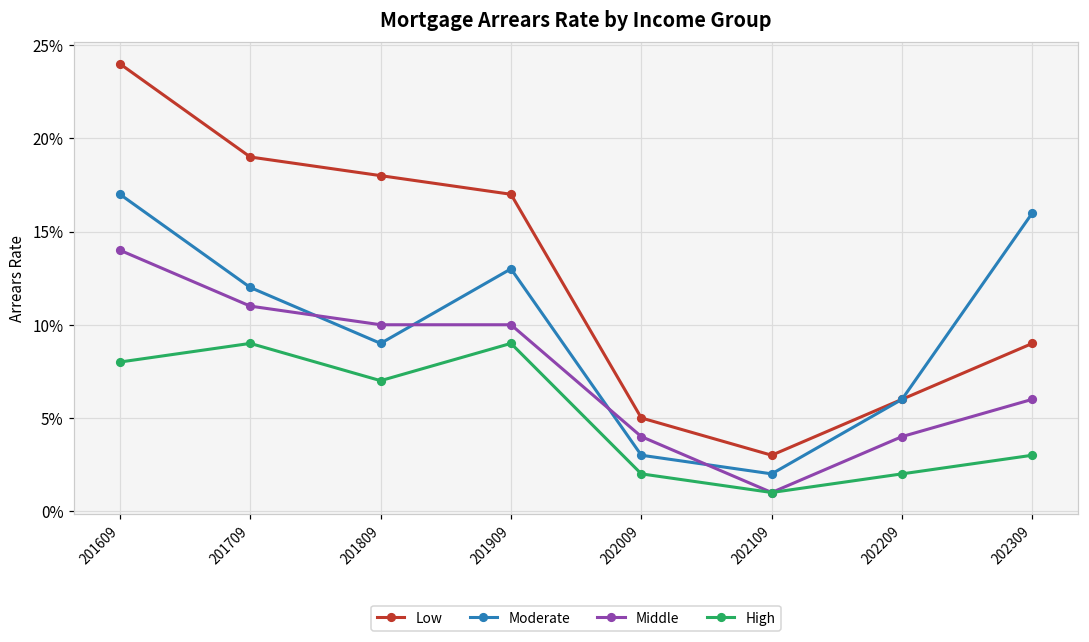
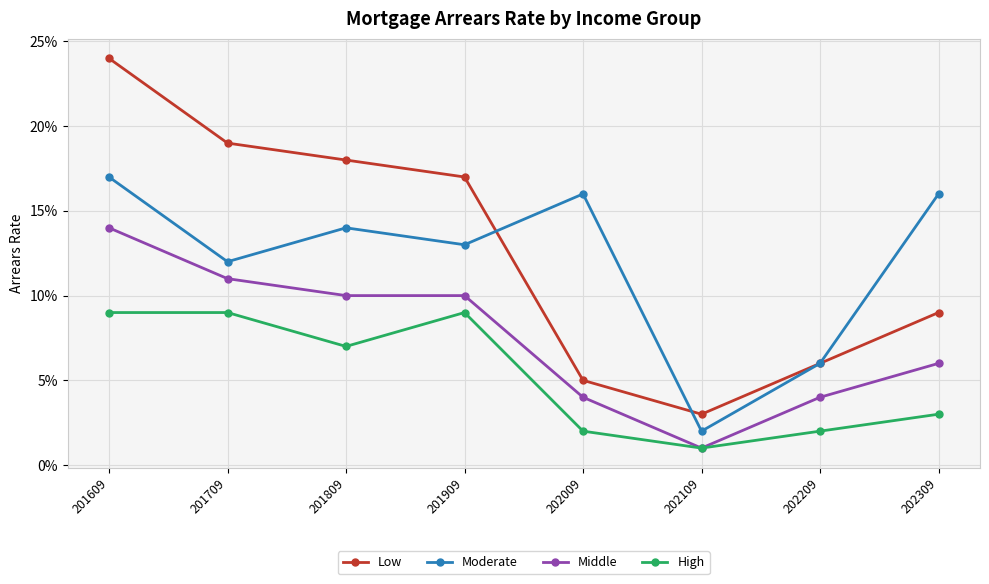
  {
    "Low": {
      "201609": "24.0%",
      "201709": "19.0%",
      "201809": "18.0%",
      "201909": "17.0%",
      "202009": "5.0%",
      "202109": "3.0%",
      "202309": "9.0%"
    },
    "Moderate": {
      "201609": "17.0%",
      "201709": "12.0%",
-     "201809": "9.0%",
+     "201809": "14.0%",
      "201909": "13.0%",
-     "202009": "3.0%",
+     "202009": "16.0%",
      "202109": "2.0%",
      "202309": "16.0%"
    },
    "Middle": {
      "201609": "14.0%",
      "201709": "11.0%",
      "201809": "10.0%",
      "201909": "10.0%",
      "202009": "4.0%",
      "202209": "4.0%",
      "202309": "6.0%"
    },
    "High": {
-     "201609": "8.0%",
+     "201609": "9.0%",
      "201709": "9.0%",
      "201809": "7.0%",
      "201909": "9.0%",
      "202009": "2.0%",
      "202209": "2.0%",
      "202309": "3.0%"
    }
  }
